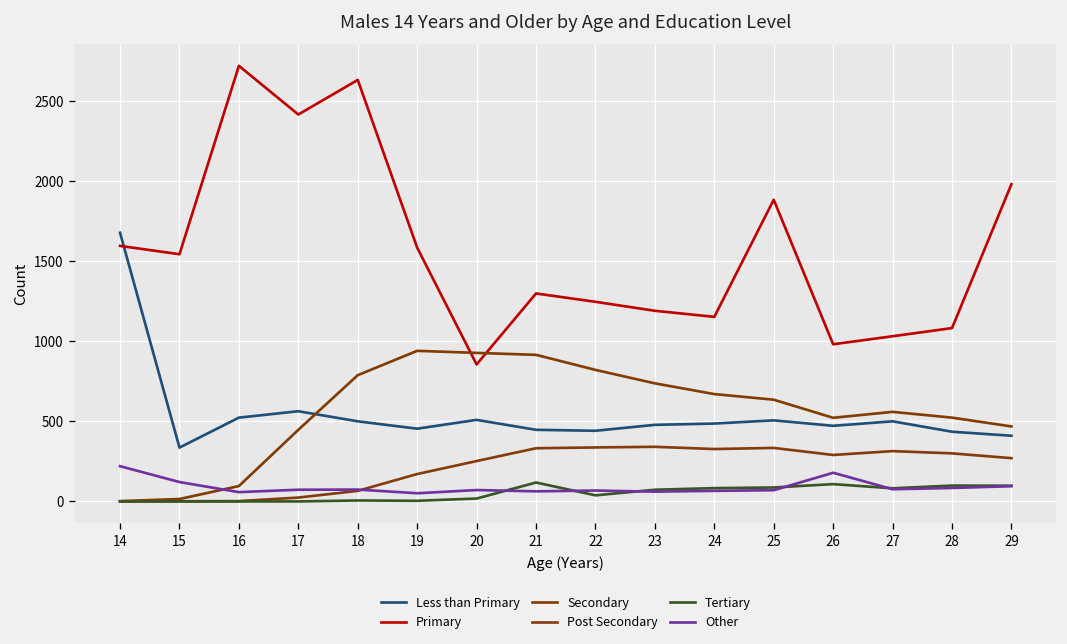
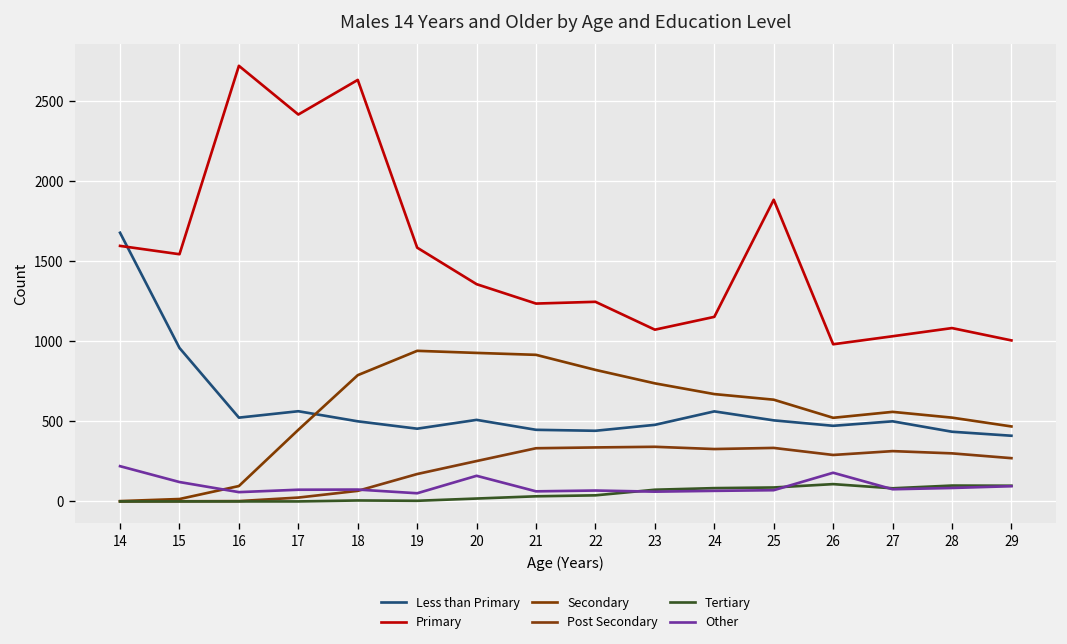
  {
    "Less than Primary": {
      "14": 1680,
-     "15": 340,
+     "15": 960,
      "16": 520,
      "17": 560,
      "18": 500,
      "19": 450,
      "20": 510,
      "21": 450,
      "22": 440,
      "23": 480,
-     "24": 490,
+     "24": 560,
      "25": 510,
      "26": 470,
      "27": 500,
      "28": 440,
      "29": 410
    },
    "Primary": {
      "14": 1600,
      "15": 1540,
      "16": 2720,
      "17": 2420,
      "18": 2630,
      "19": 1580,
-     "20": 860,
-     "21": 1300,
+     "20": 1360,
+     "21": 1240,
      "22": 1250,
-     "23": 1190,
+     "23": 1070,
      "24": 1150,
      "25": 1880,
      "26": 980,
      "27": 1030,
      "28": 1080,
-     "29": 1980
+     "29": 1010
    },
    "Tertiary": {
      "17": 0,
      "18": 10,
      "19": 0,
      "20": 20,
-     "21": 120,
+     "21": 30,
      "22": 40,
      "26": 110
    },
    "Other": {
      "14": 220,
      "15": 120,
      "16": 60,
      "17": 70,
      "19": 50,
-     "20": 70,
+     "20": 160,
      "21": 60,
      "22": 70,
      "26": 180
    }
  }
